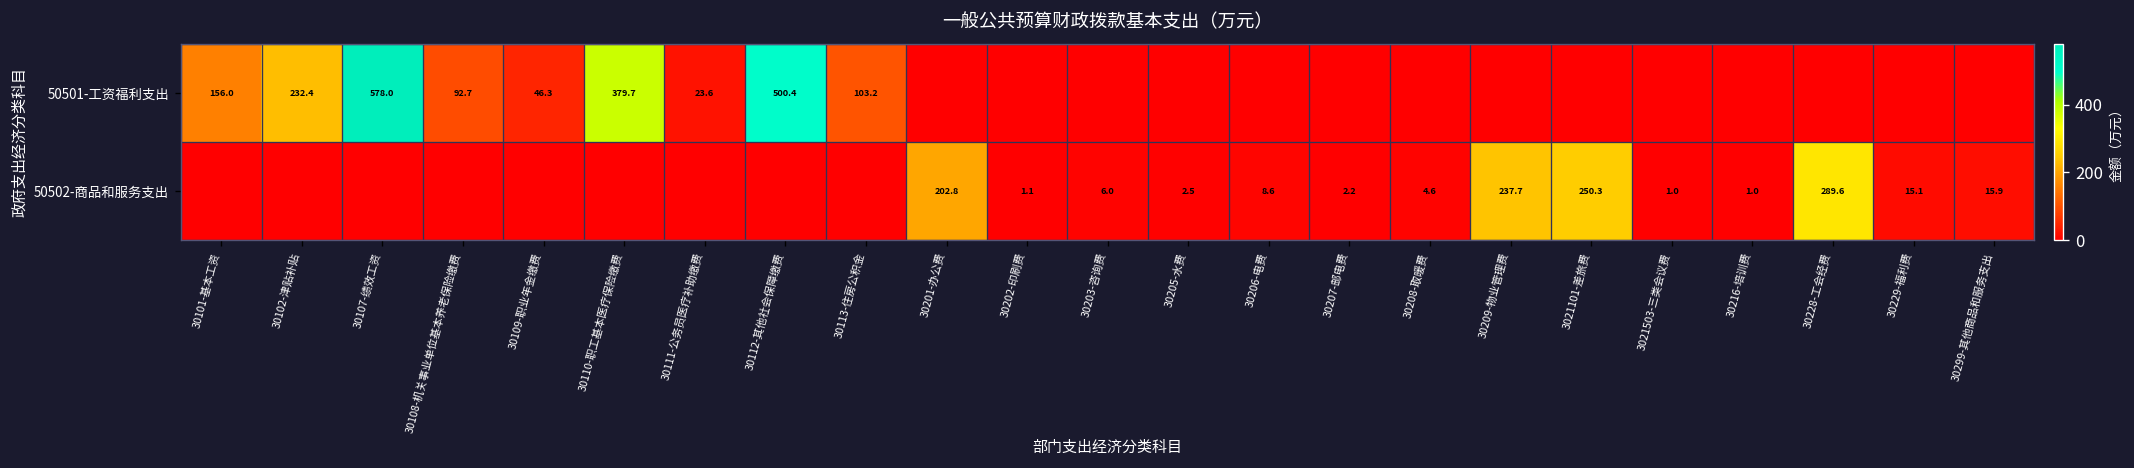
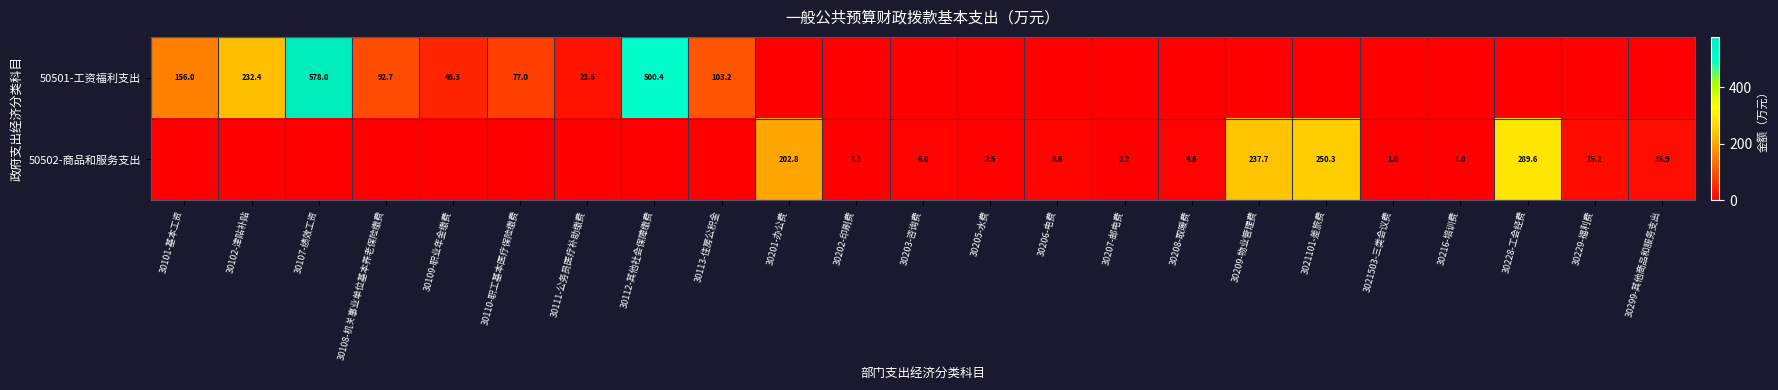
  {
    "50501-工资福利支出": {
      "30101-基本工资": 156.0,
      "30102-津贴补贴": 232.4,
      "30107-绩效工资": 578.0,
      "30108-机关事业单位基本养老保险缴费": 92.7,
      "30109-职业年金缴费": 46.3,
-     "30110-职工基本医疗保险缴费": 379.7,
+     "30110-职工基本医疗保险缴费": 77.0,
      "30111-公务员医疗补助缴费": 23.6,
      "30112-其他社会保障缴费": 500.4,
      "30113-住房公积金": 103.2
    },
    "50502-商品和服务支出": {
      "30201-办公费": 202.8,
      "30202-印刷费": 1.1,
      "30203-咨询费": 6.0,
      "30205-水费": 2.5,
      "30206-电费": 8.6,
      "30207-邮电费": 2.2,
      "30208-取暖费": 4.6,
      "30209-物业管理费": 237.7,
      "3021101-差旅费": 250.3,
      "3021503-三类会议费": 1.0,
      "30216-培训费": 1.0,
      "30228-工会经费": 289.6,
      "30229-福利费": 15.1,
      "30299-其他商品和服务支出": 15.9
    }
  }
